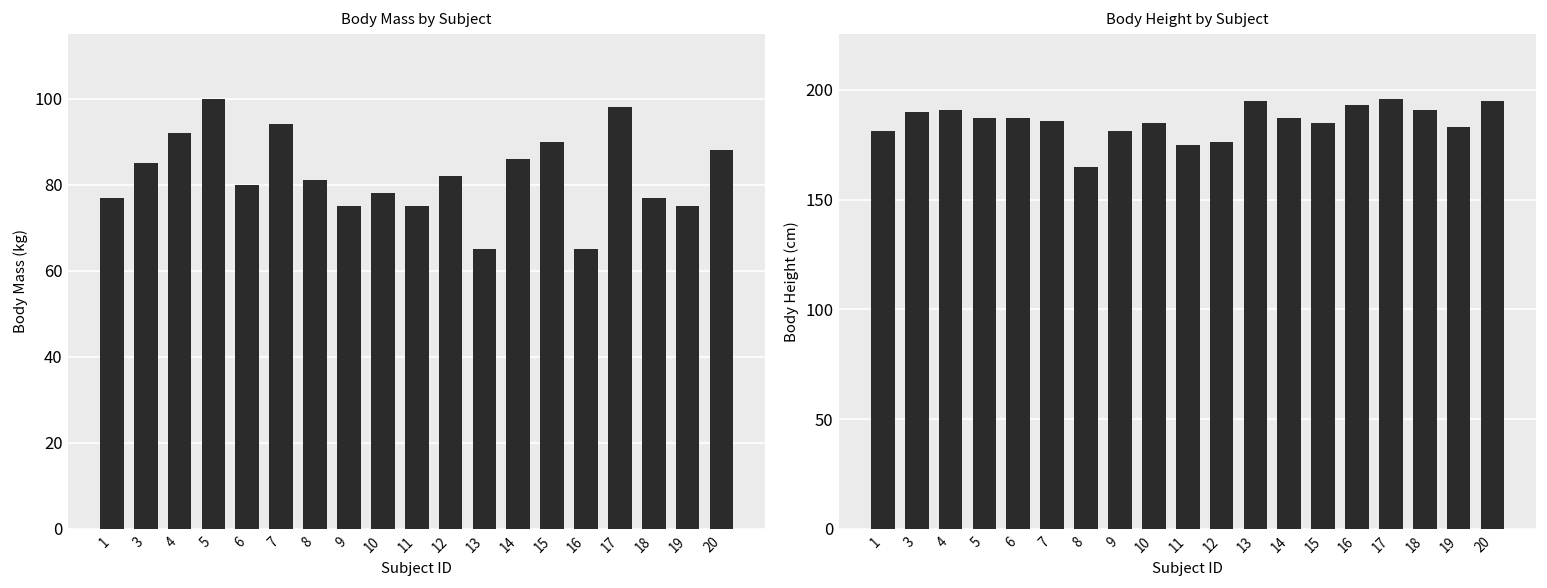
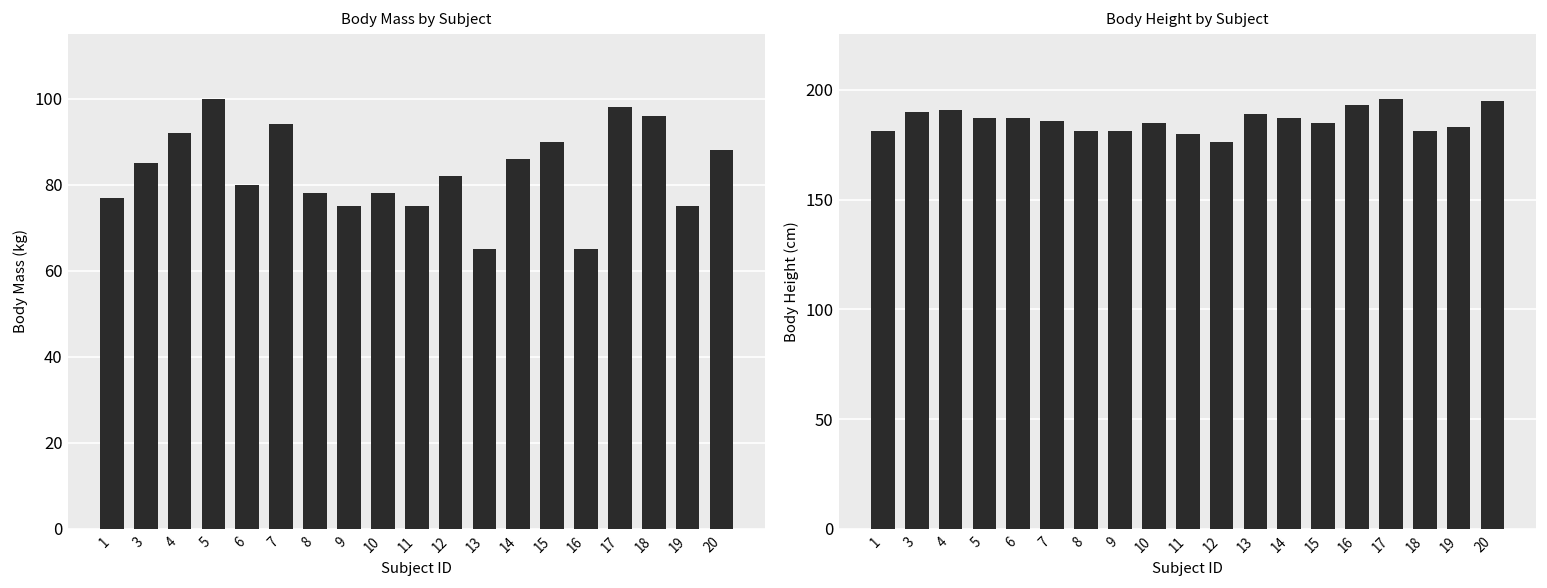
  {
    "Body Mass by Subject": {
      "1": 77,
      "3": 85,
      "4": 92,
      "5": 100,
      "6": 80,
      "7": 94,
-     "8": 81,
+     "8": 78,
      "9": 75,
      "10": 78,
      "11": 75,
      "12": 82,
      "13": 65,
      "14": 86,
      "15": 90,
      "16": 65,
      "17": 98,
-     "18": 77,
+     "18": 96,
      "19": 75,
      "20": 88
    },
    "Body Height by Subject": {
      "1": 181,
      "3": 190,
      "4": 191,
      "5": 187,
      "6": 187,
      "7": 186,
-     "8": 165,
+     "8": 181,
      "9": 181,
      "10": 185,
-     "11": 175,
+     "11": 180,
      "12": 176,
-     "13": 195,
+     "13": 189,
      "14": 187,
      "15": 185,
      "16": 193,
      "17": 196,
-     "18": 191,
+     "18": 181,
      "19": 183,
      "20": 195
    }
  }
